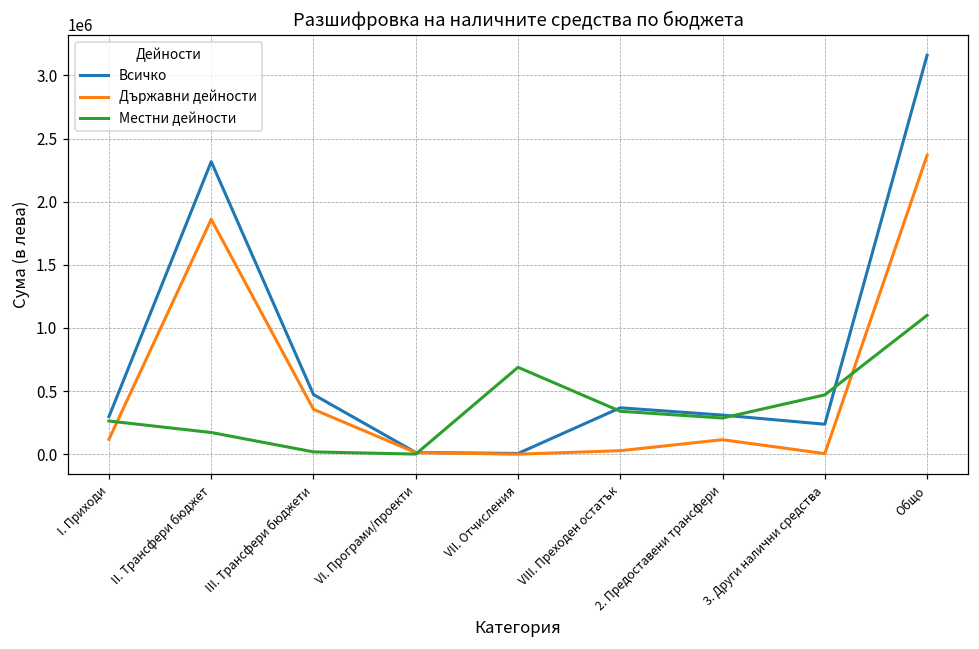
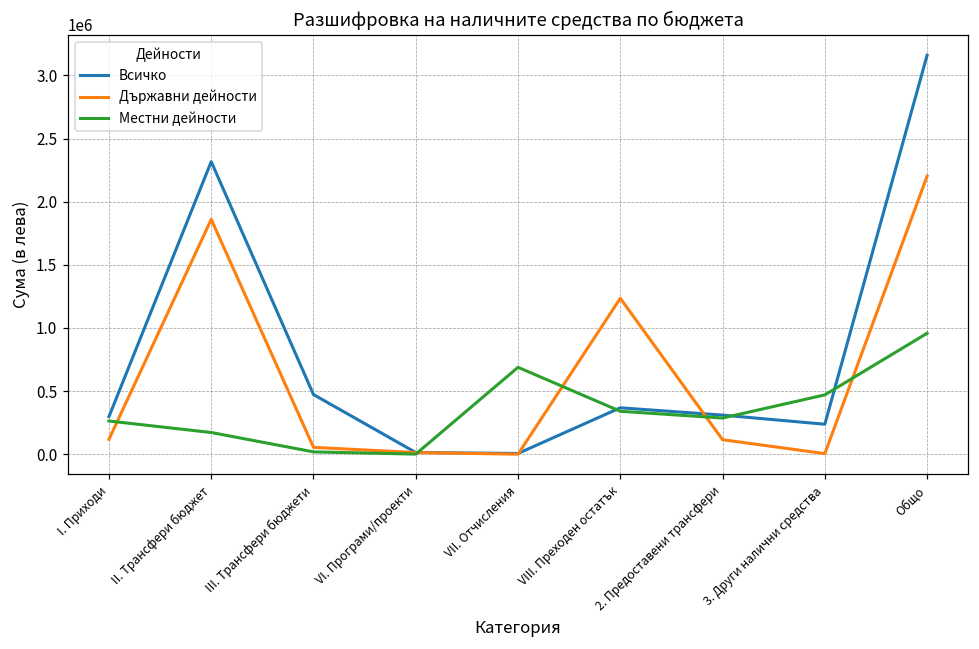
  {
    "Всичко": {
      "I. Приходи": 300000,
      "II. Трансфери бюджет": 2320000,
      "III. Трансфери бюджети": 470000,
      "VIII. Преходен остатък": 370000,
      "2. Предоставени трансфери": 310000,
      "3. Други налични средства": 240000,
      "Общо": 3160000
    },
    "Държавни дейности": {
      "I. Приходи": 120000,
      "II. Трансфери бюджет": 1860000,
-     "III. Трансфери бюджети": 350000,
-     "VIII. Преходен остатък": 30000,
+     "III. Трансфери бюджети": 50000,
+     "VIII. Преходен остатък": 1230000,
      "2. Предоставени трансфери": 110000,
      "3. Други налични средства": 0,
-     "Общо": 2370000
+     "Общо": 2200000
    },
    "Местни дейности": {
      "I. Приходи": 260000,
      "II. Трансфери бюджет": 170000,
      "III. Трансфери бюджети": 20000,
      "VII. Отчисления": 690000,
      "VIII. Преходен остатък": 340000,
      "2. Предоставени трансфери": 290000,
      "3. Други налични средства": 470000,
-     "Общо": 1100000
+     "Общо": 960000
    }
  }
